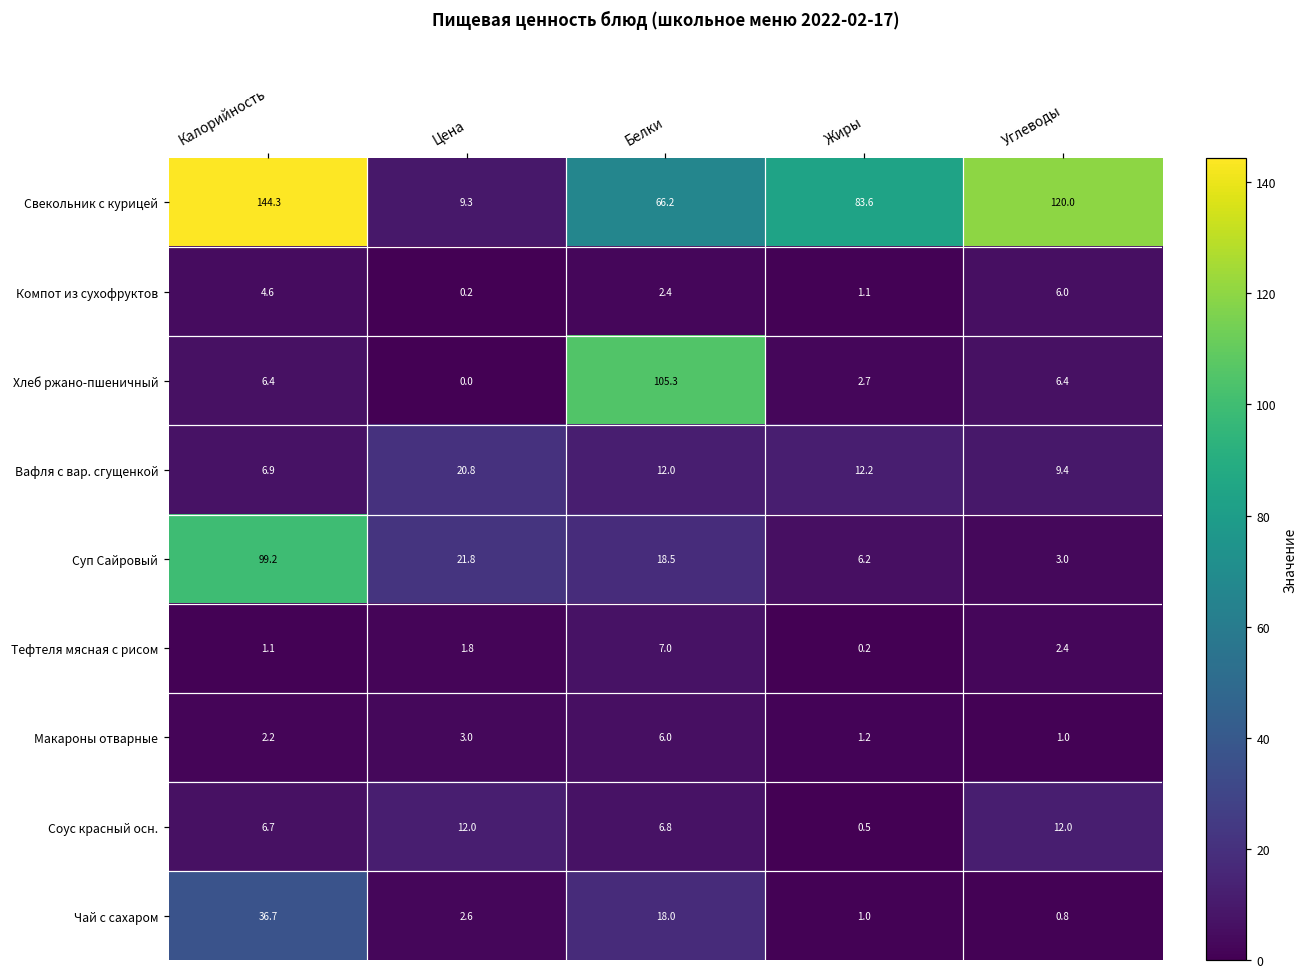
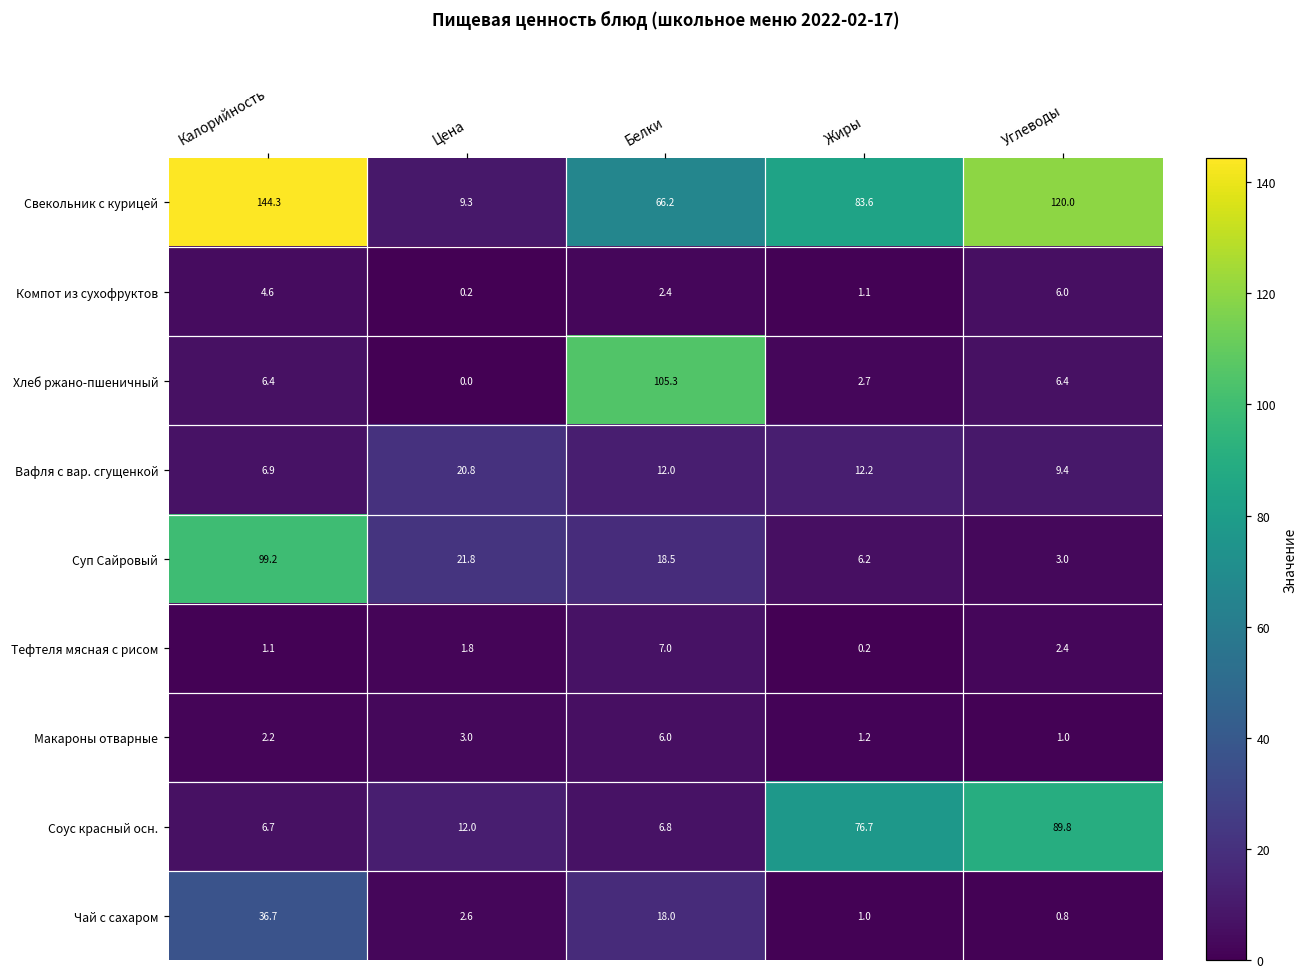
  {
    "Свекольник с курицей": {
      "Калорийность": 144.3,
      "Цена": 9.3,
      "Белки": 66.2,
      "Жиры": 83.6,
      "Углеводы": 120.0
    },
    "Компот из сухофруктов": {
      "Калорийность": 4.6,
      "Цена": 0.2,
      "Белки": 2.4,
      "Жиры": 1.1,
      "Углеводы": 6.0
    },
    "Хлеб ржано-пшеничный": {
      "Калорийность": 6.4,
      "Цена": 0.0,
      "Белки": 105.3,
      "Жиры": 2.7,
      "Углеводы": 6.4
    },
    "Вафля с вар. сгущенкой": {
      "Калорийность": 6.9,
      "Цена": 20.8,
      "Белки": 12.0,
      "Жиры": 12.2,
      "Углеводы": 9.4
    },
    "Суп Сайровый": {
      "Калорийность": 99.2,
      "Цена": 21.8,
      "Белки": 18.5,
      "Жиры": 6.2,
      "Углеводы": 3.0
    },
    "Тефтеля мясная с рисом": {
      "Калорийность": 1.1,
      "Цена": 1.8,
      "Белки": 7.0,
      "Жиры": 0.2,
      "Углеводы": 2.4
    },
    "Макароны отварные": {
      "Калорийность": 2.2,
      "Цена": 3.0,
      "Белки": 6.0,
      "Жиры": 1.2,
      "Углеводы": 1.0
    },
    "Соус красный осн.": {
      "Калорийность": 6.7,
      "Цена": 12.0,
      "Белки": 6.8,
-     "Жиры": 0.5,
-     "Углеводы": 12.0
+     "Жиры": 76.7,
+     "Углеводы": 89.8
    },
    "Чай с сахаром": {
      "Калорийность": 36.7,
      "Цена": 2.6,
      "Белки": 18.0,
      "Жиры": 1.0,
      "Углеводы": 0.8
    }
  }
